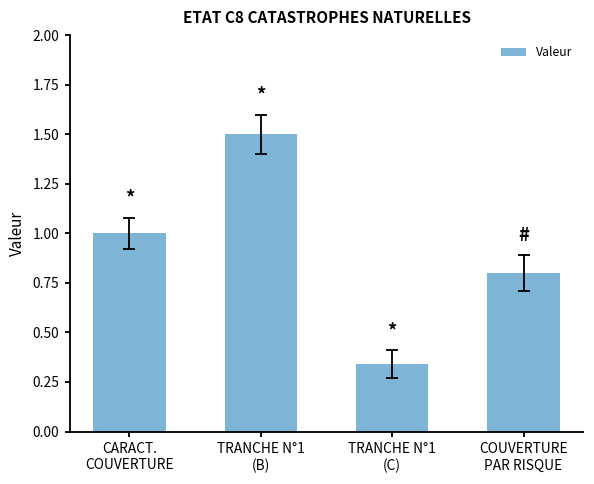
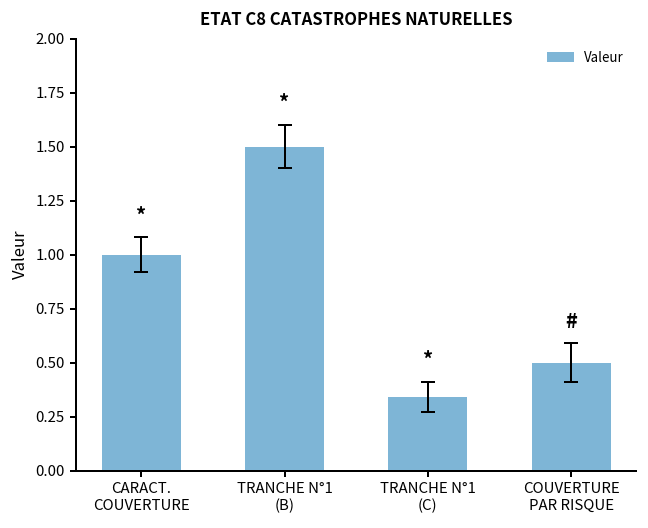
  {
    "Valeur": {
      "CARACT. COUVERTURE": 1.0,
      "TRANCHE N°1 (B)": 1.5,
      "TRANCHE N°1 (C)": 0.34,
-     "COUVERTURE PAR RISQUE": 0.8
+     "COUVERTURE PAR RISQUE": 0.5
    }
  }
